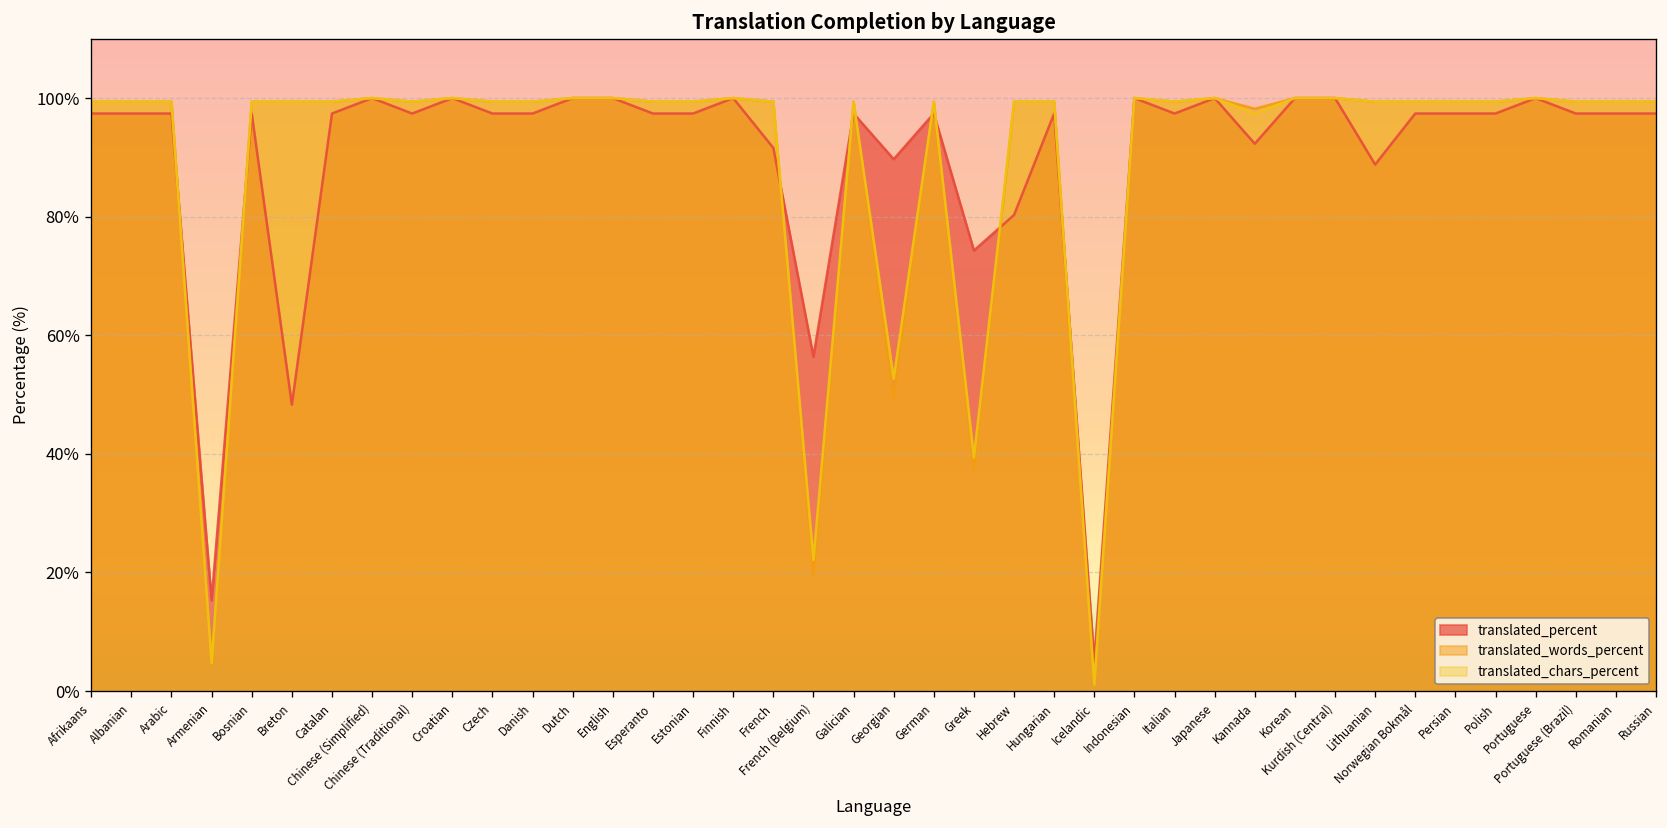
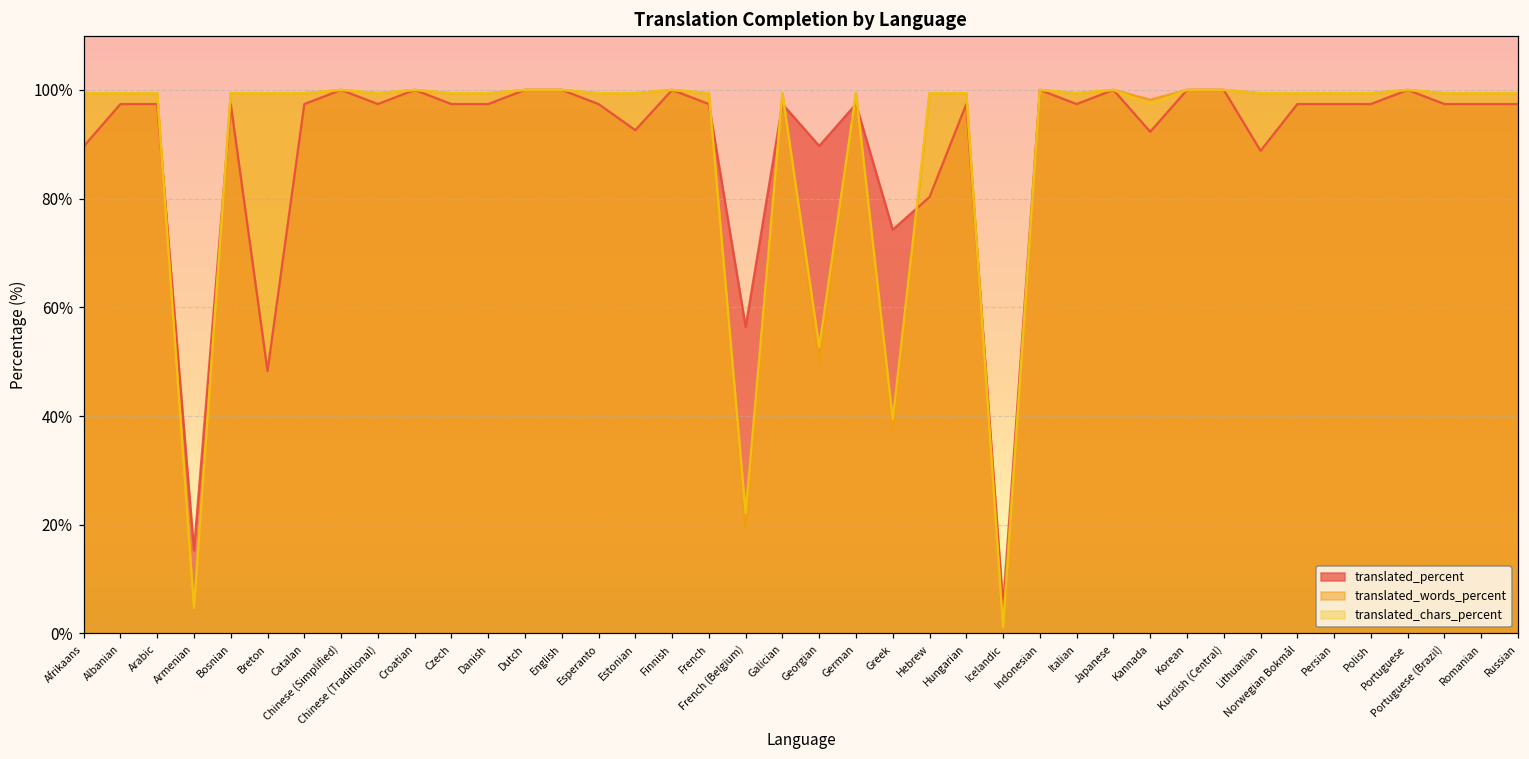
  {
    "translated_percent": {
-     "Afrikaans": "97%",
+     "Afrikaans": "90%",
      "Albanian": "97%",
      "Arabic": "97%",
      "Armenian": "15%",
      "Bosnian": "97%",
      "Breton": "48%",
      "Catalan": "97%",
      "Chinese (Traditional)": "97%",
      "Czech": "97%",
      "Danish": "97%",
      "Esperanto": "97%",
-     "Estonian": "97%",
-     "French": "92%",
+     "Estonian": "93%",
+     "French": "97%",
      "French (Belgium)": "56%",
      "Galician": "97%",
      "Georgian": "90%",
      "German": "97%",
      "Greek": "74%",
      "Hebrew": "80%",
      "Hungarian": "97%",
      "Icelandic": "5%",
      "Italian": "97%",
      "Kannada": "92%",
      "Lithuanian": "89%",
      "Norwegian Bokmål": "97%",
      "Persian": "97%",
      "Polish": "97%",
      "Portuguese (Brazil)": "97%",
      "Romanian": "97%",
      "Russian": "97%"
    }
  }
